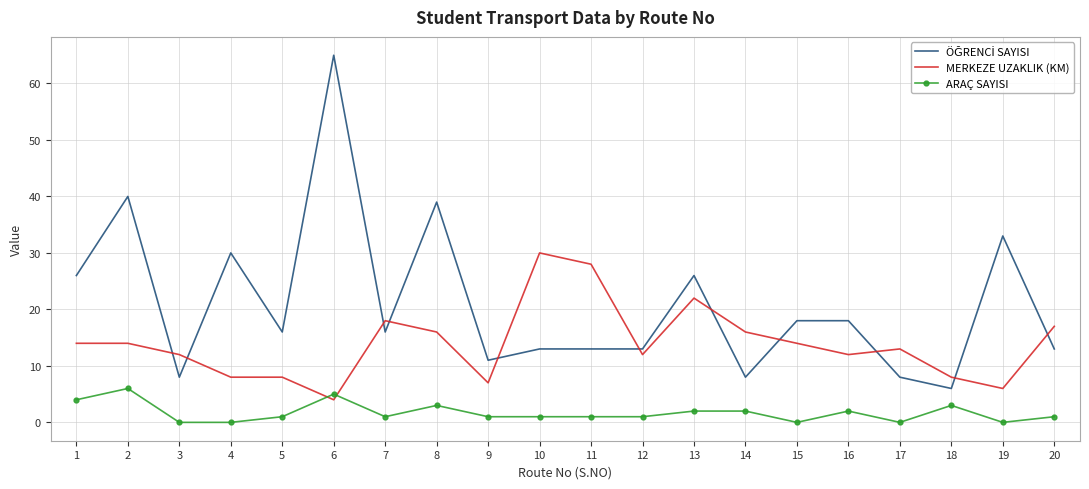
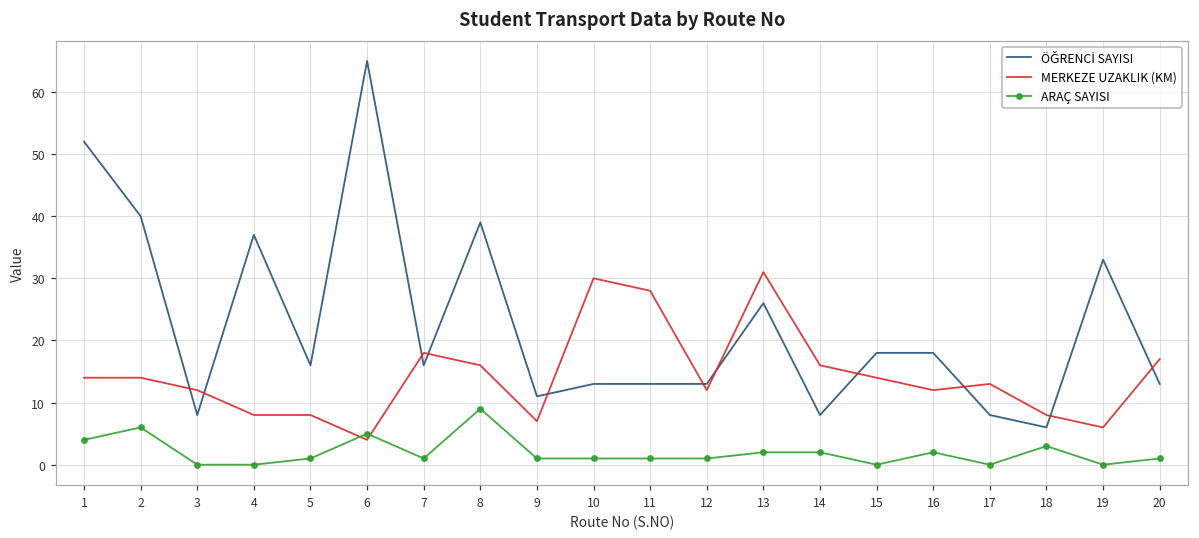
  {
    "ÖĞRENCİ SAYISI": {
-     "1": 26,
+     "1": 52,
      "2": 40,
      "3": 8,
-     "4": 30,
+     "4": 37,
      "5": 16,
      "6": 65,
      "7": 16,
      "8": 39,
      "9": 11,
      "10": 13,
      "11": 13,
      "12": 13,
      "13": 26,
      "14": 8,
      "15": 18,
      "16": 18,
      "17": 8,
      "18": 6,
      "19": 33,
      "20": 13
    },
    "MERKEZE UZAKLIK (KM)": {
      "1": 14,
      "2": 14,
      "3": 12,
      "4": 8,
      "5": 8,
      "6": 4,
      "7": 18,
      "8": 16,
      "9": 7,
      "10": 30,
      "11": 28,
      "12": 12,
-     "13": 22,
+     "13": 31,
      "14": 16,
      "15": 14,
      "16": 12,
      "17": 13,
      "18": 8,
      "19": 6,
      "20": 17
    },
    "ARAÇ SAYISI": {
      "1": 4,
      "2": 6,
      "3": 0,
      "4": 0,
      "5": 1,
      "6": 5,
      "7": 1,
-     "8": 3,
+     "8": 9,
      "9": 1,
      "10": 1,
      "11": 1,
      "12": 1,
      "13": 2,
      "14": 2,
      "15": 0,
      "16": 2,
      "17": 0,
      "18": 3,
      "19": 0,
      "20": 1
    }
  }
